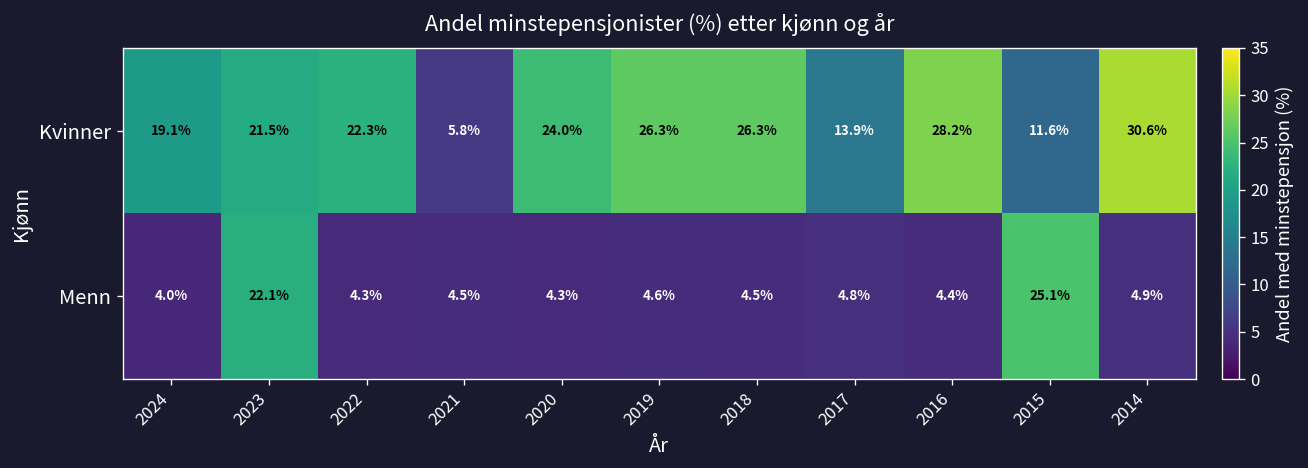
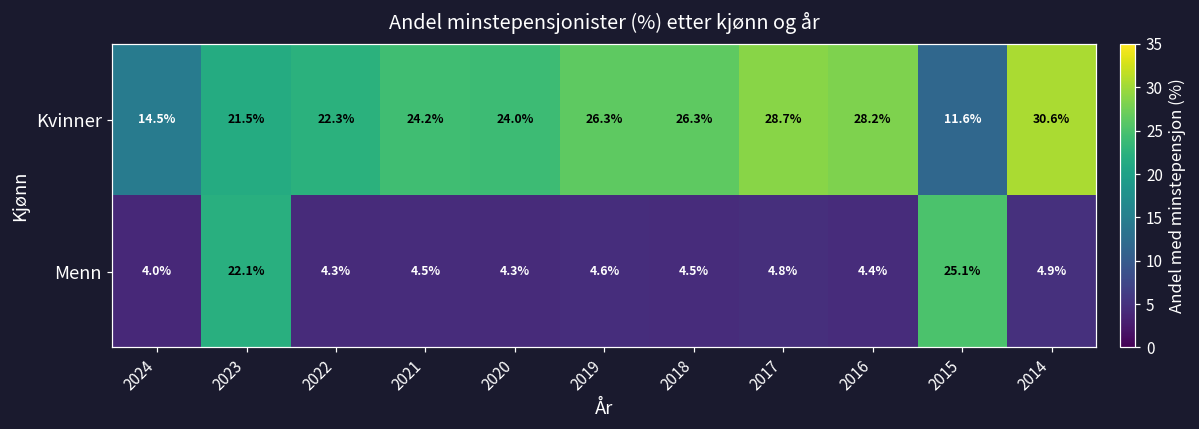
  {
    "Kvinner": {
-     "2024": "19.1%",
+     "2024": "14.5%",
      "2023": "21.5%",
      "2022": "22.3%",
-     "2021": "5.8%",
+     "2021": "24.2%",
      "2020": "24.0%",
      "2019": "26.3%",
      "2018": "26.3%",
-     "2017": "13.9%",
+     "2017": "28.7%",
      "2016": "28.2%",
      "2015": "11.6%",
      "2014": "30.6%"
    },
    "Menn": {
      "2024": "4.0%",
      "2023": "22.1%",
      "2022": "4.3%",
      "2021": "4.5%",
      "2020": "4.3%",
      "2019": "4.6%",
      "2018": "4.5%",
      "2017": "4.8%",
      "2016": "4.4%",
      "2015": "25.1%",
      "2014": "4.9%"
    }
  }
